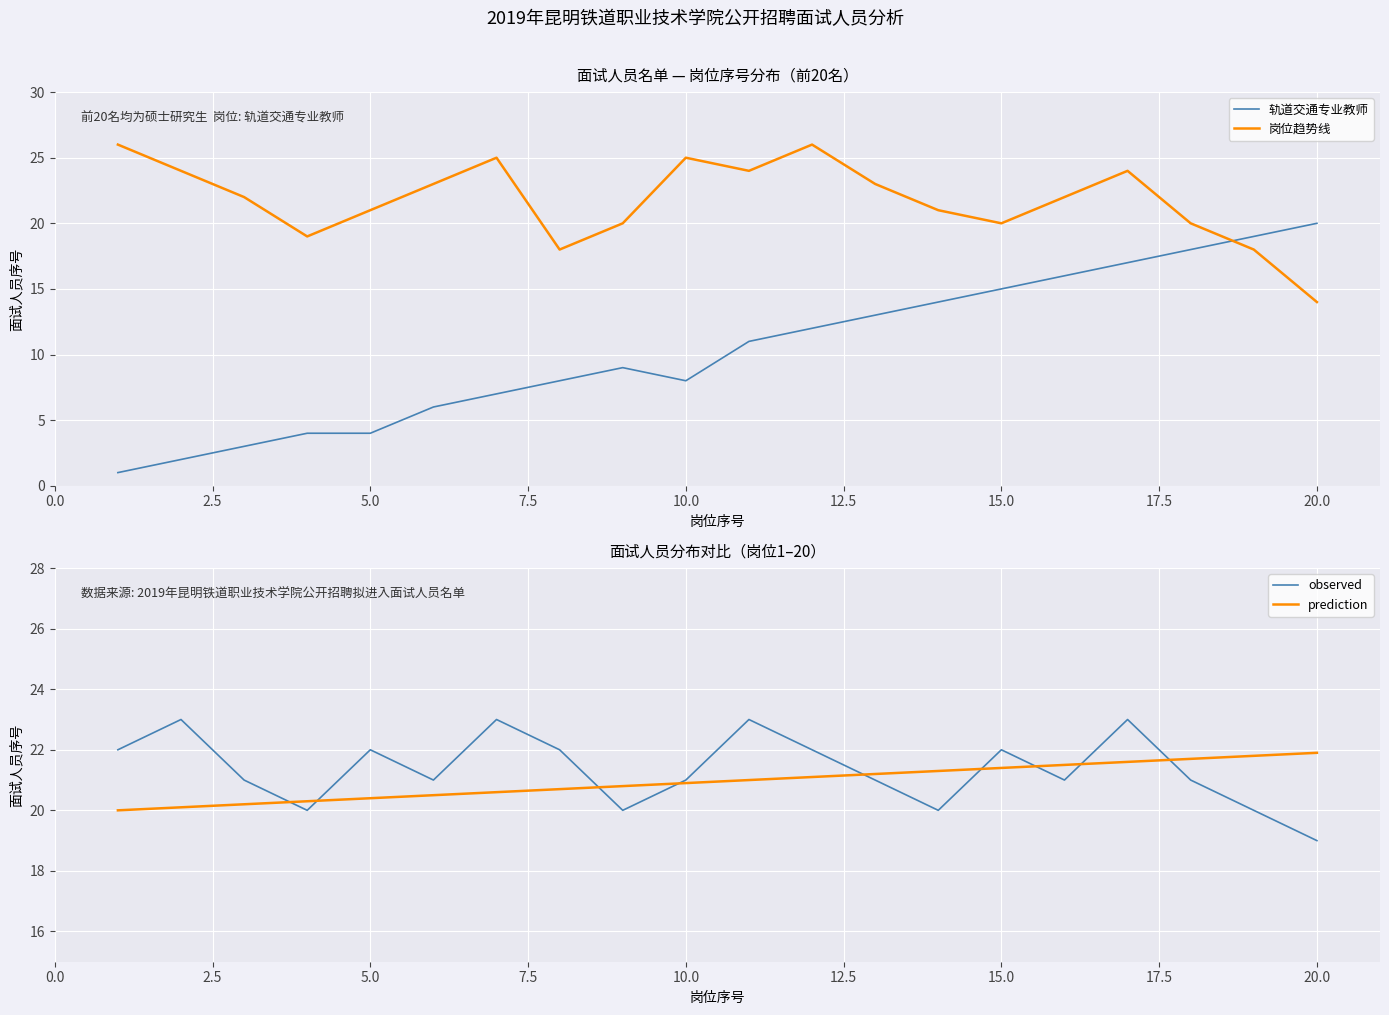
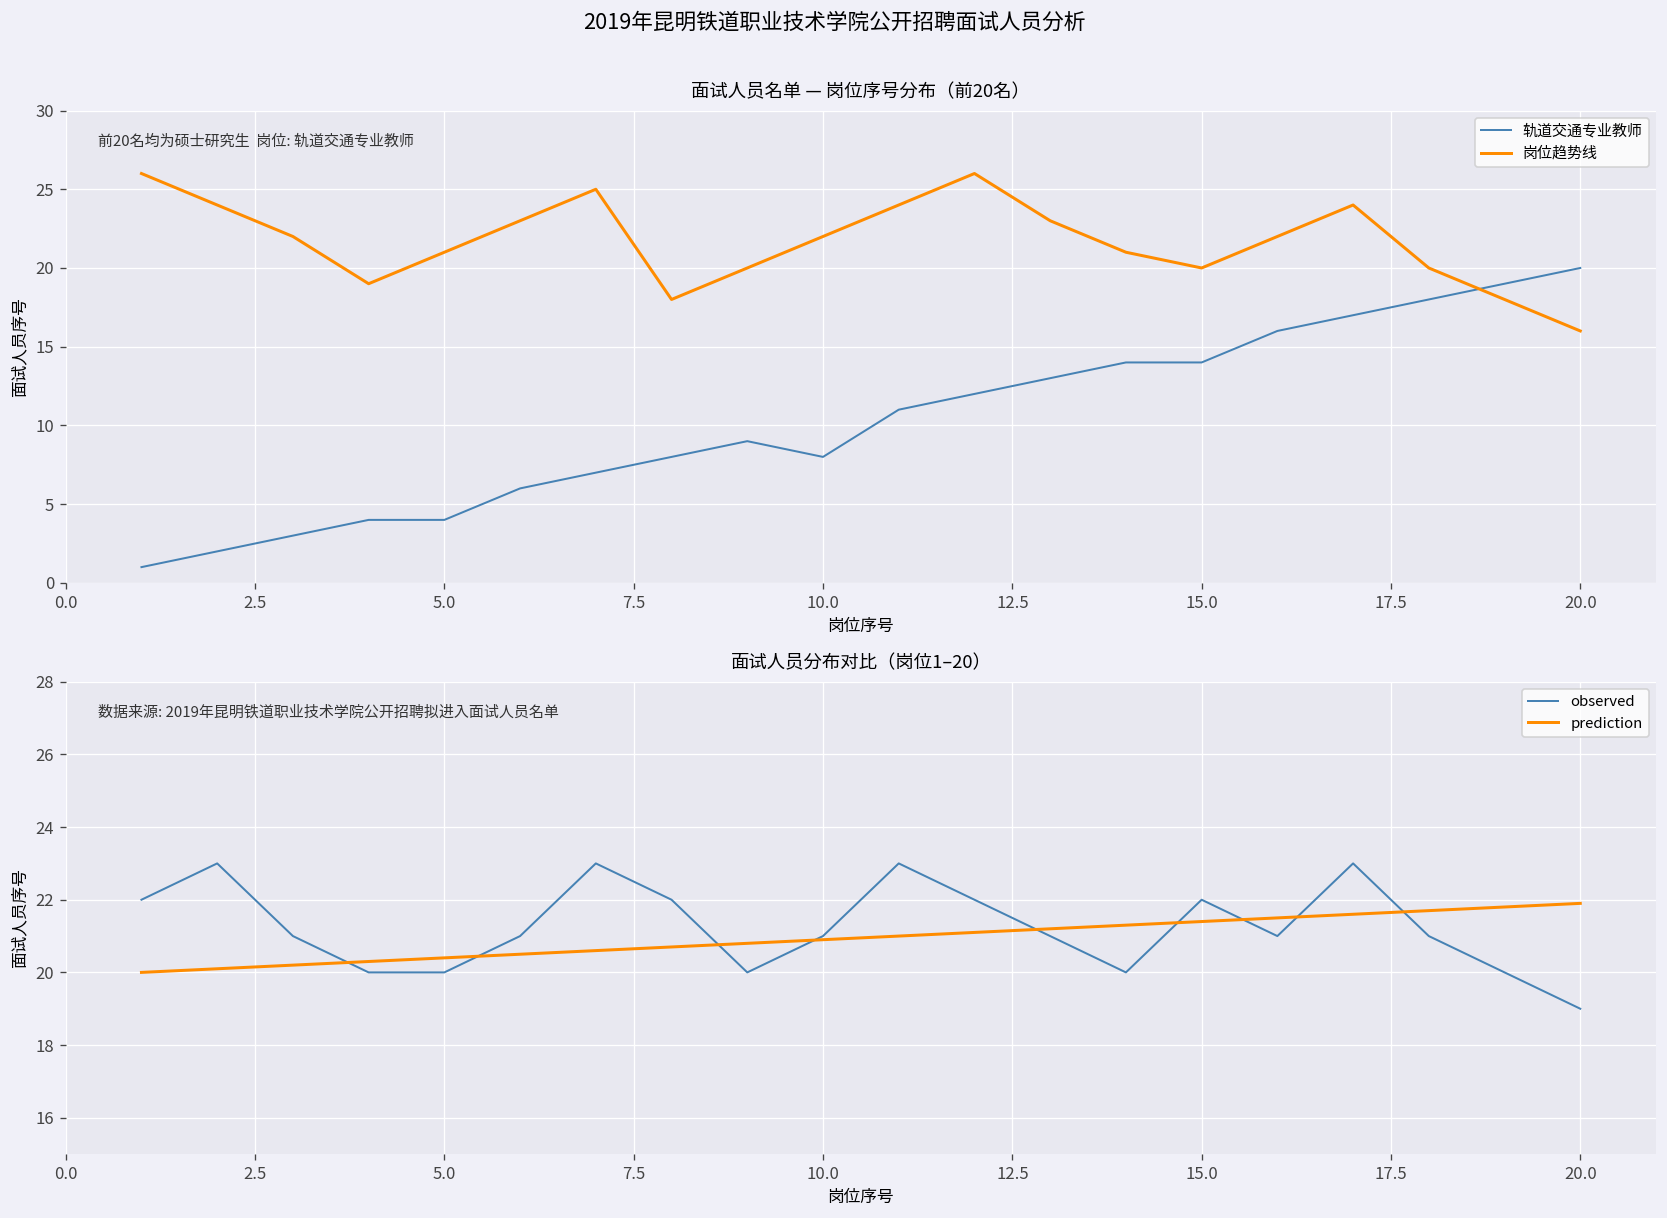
  {
    "面试人员名单 — 岗位序号分布（前20名）": {
      "轨道交通专业教师": {
        "5.0": 4,
        "10.0": 8,
-       "15.0": 15,
+       "15.0": 14,
        "20.0": 20
      },
      "岗位趋势线": {
        "5.0": 21,
-       "10.0": 25,
+       "10.0": 22,
        "15.0": 20,
-       "20.0": 14
+       "20.0": 16
      }
    },
    "面试人员分布对比（岗位1–20）": {
      "observed": {
-       "5.0": 22,
+       "5.0": 20,
        "10.0": 21,
        "15.0": 22,
        "20.0": 19
      },
      "prediction": {
        "5.0": 20.4,
        "10.0": 20.9,
        "15.0": 21.4,
        "20.0": 21.9
      }
    }
  }
